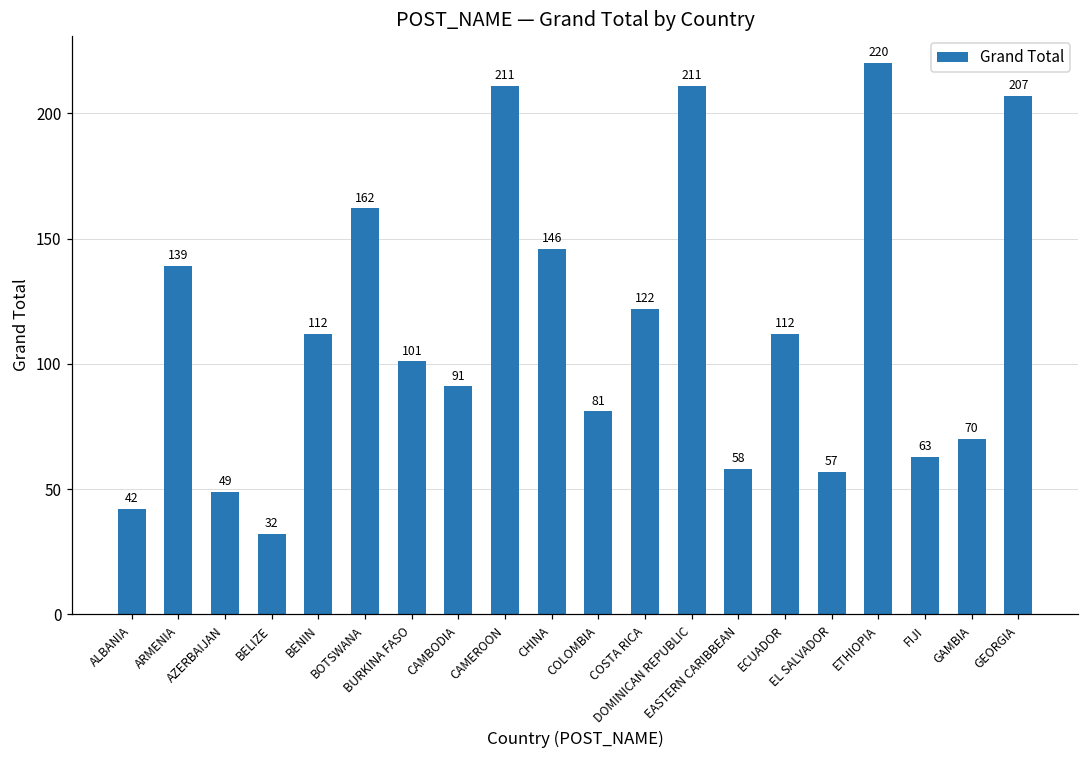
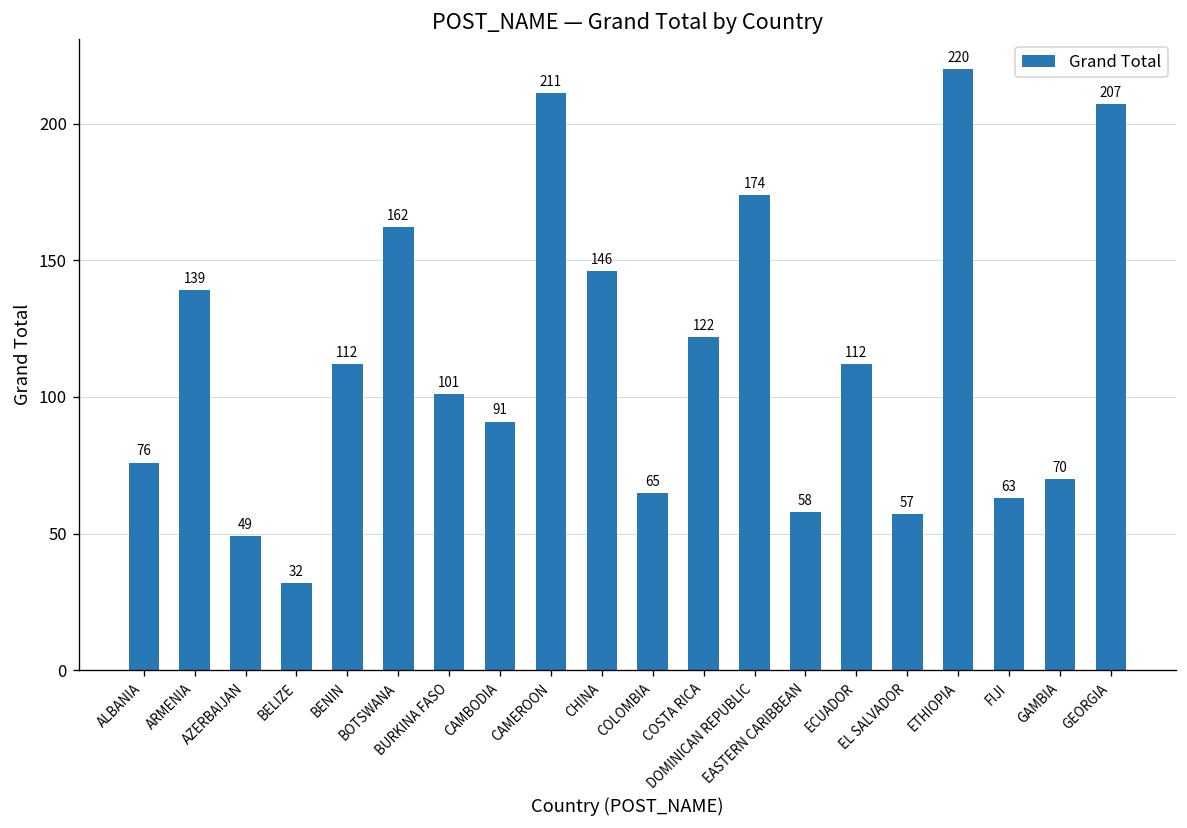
  {
-   "ALBANIA": 42,
+   "ALBANIA": 76,
    "ARMENIA": 139,
    "AZERBAIJAN": 49,
    "BELIZE": 32,
    "BENIN": 112,
    "BOTSWANA": 162,
    "BURKINA FASO": 101,
    "CAMBODIA": 91,
    "CAMEROON": 211,
    "CHINA": 146,
-   "COLOMBIA": 81,
+   "COLOMBIA": 65,
    "COSTA RICA": 122,
-   "DOMINICAN REPUBLIC": 211,
+   "DOMINICAN REPUBLIC": 174,
    "EASTERN CARIBBEAN": 58,
    "ECUADOR": 112,
    "EL SALVADOR": 57,
    "ETHIOPIA": 220,
    "FIJI": 63,
    "GAMBIA": 70,
    "GEORGIA": 207
  }
